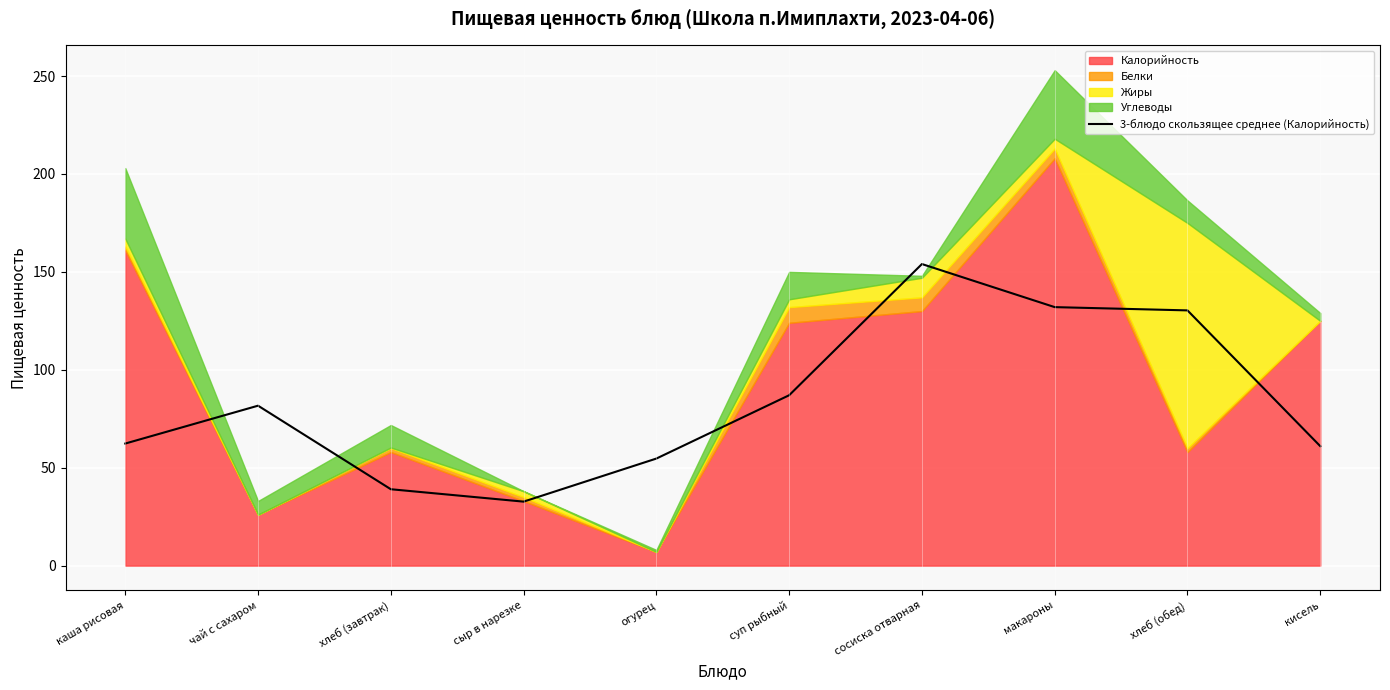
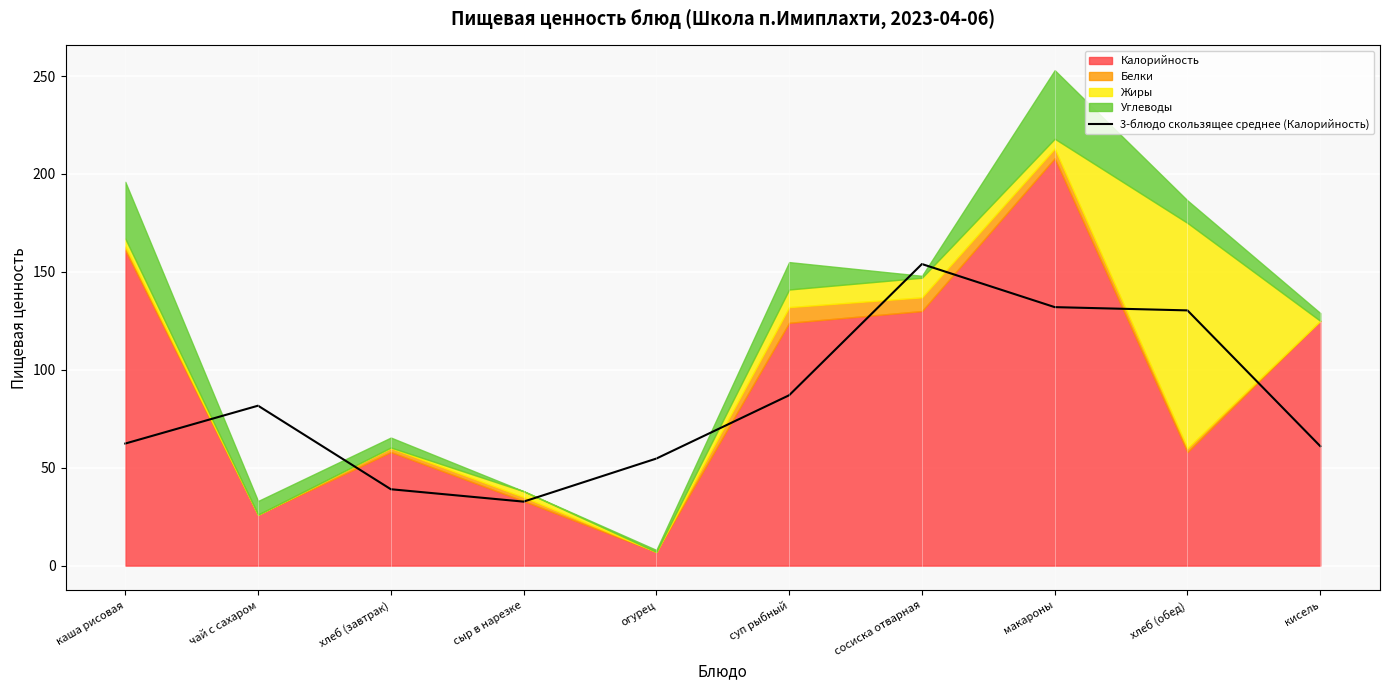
  {
    "3-блюдо скользящее среднее (Калорийность)": {
      "каша рисовая": 62,
      "чай с сахаром": 82,
      "хлеб (завтрак)": 39,
      "огурец": 55,
      "суп рыбный": 87,
      "сосиска отварная": 154,
      "макароны": 132,
      "хлеб (обед)": 130,
      "кисель": 61
    },
    "Калорийность": {
      "каша рисовая": 161,
      "хлеб (завтрак)": 58,
      "суп рыбный": 124,
      "сосиска отварная": 130,
      "макароны": 208,
      "хлеб (обед)": 58
    },
    "Белки": {
      "каша рисовая": 2,
      "сыр в нарезке": 2,
      "суп рыбный": 8,
      "сосиска отварная": 7,
      "макароны": 5,
      "хлеб (обед)": 2
    },
    "Жиры": {
      "каша рисовая": 4,
-     "суп рыбный": 4,
+     "суп рыбный": 9,
      "макароны": 5,
      "хлеб (обед)": 115
    },
    "Углеводы": {
-     "каша рисовая": 36,
+     "каша рисовая": 29,
      "чай с сахаром": 7,
-     "хлеб (завтрак)": 12,
+     "хлеб (завтрак)": 5,
      "суп рыбный": 14,
      "макароны": 35,
      "хлеб (обед)": 12,
      "кисель": 4
    }
  }
